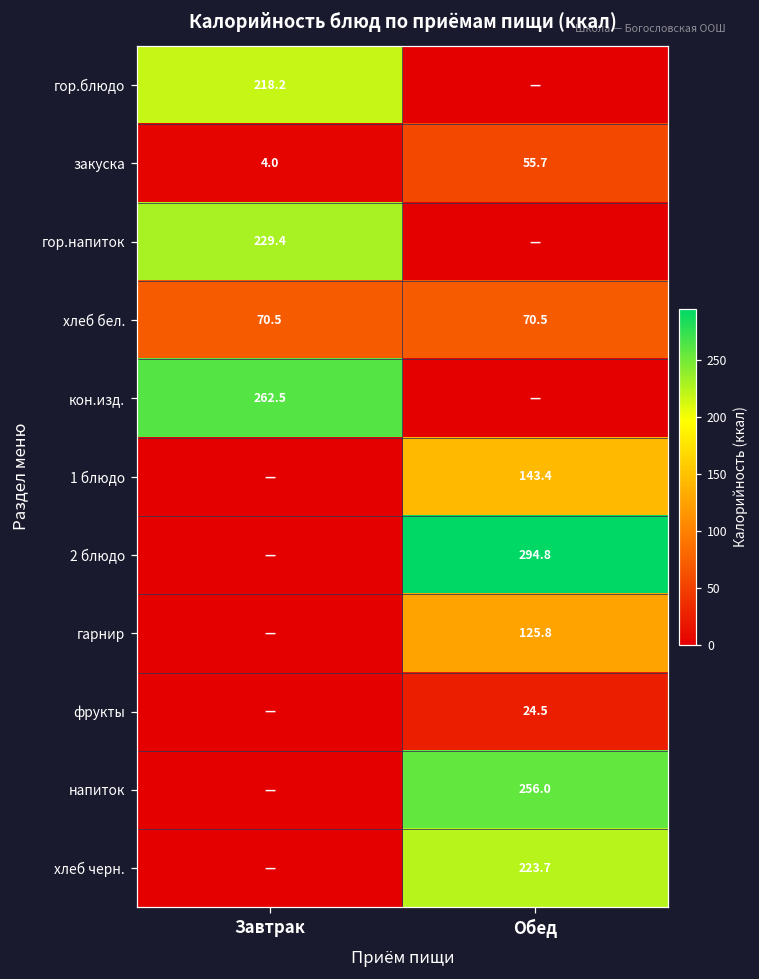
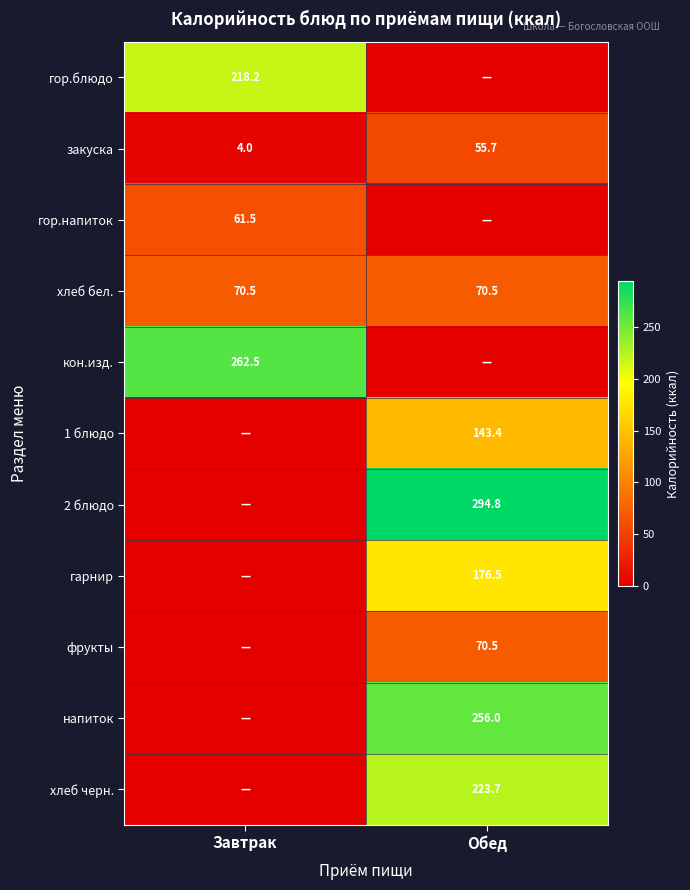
  {
    "гор.блюдо": {
      "Завтрак": 218.2
    },
    "закуска": {
      "Завтрак": 4.0,
      "Обед": 55.7
    },
    "гор.напиток": {
-     "Завтрак": 229.4
+     "Завтрак": 61.5
    },
    "хлеб бел.": {
      "Завтрак": 70.5,
      "Обед": 70.5
    },
    "кон.изд.": {
      "Завтрак": 262.5
    },
    "1 блюдо": {
      "Обед": 143.4
    },
    "2 блюдо": {
      "Обед": 294.8
    },
    "гарнир": {
-     "Обед": 125.8
+     "Обед": 176.5
    },
    "фрукты": {
-     "Обед": 24.5
+     "Обед": 70.5
    },
    "напиток": {
      "Обед": 256.0
    },
    "хлеб черн.": {
      "Обед": 223.7
    }
  }
